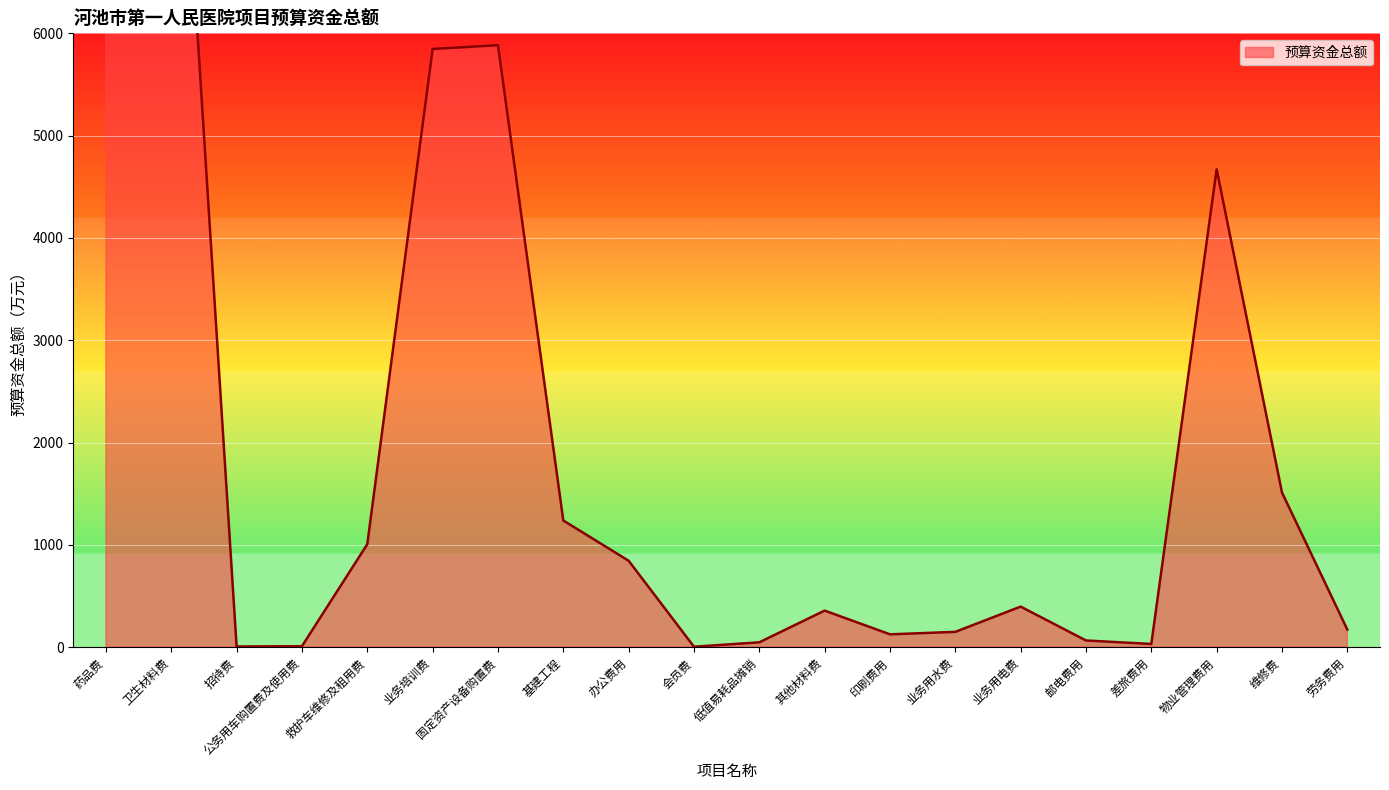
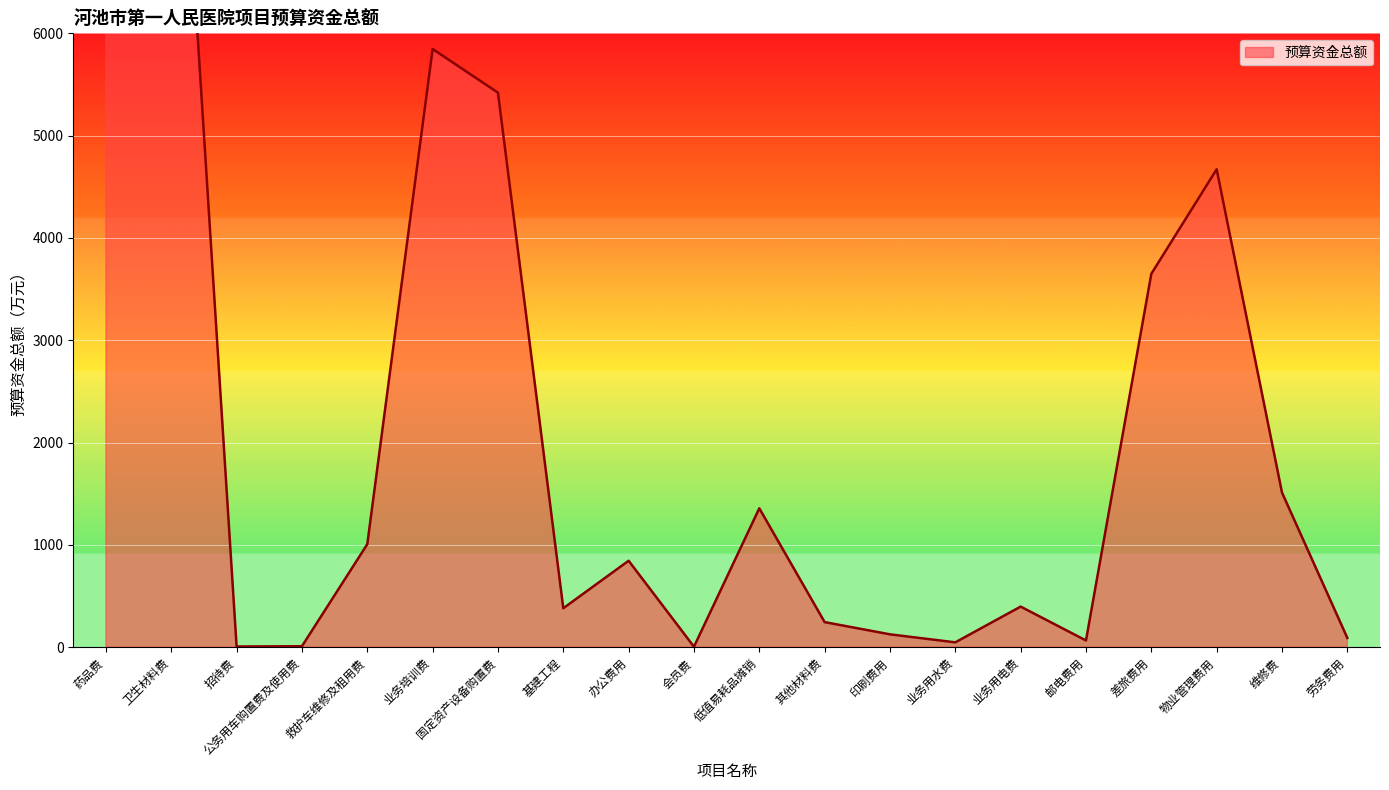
  {
    "招待费": 10,
    "公务用车购置费及使用费": 10,
    "救护车维修及租用费": 1010,
    "业务培训费": 5850,
-   "固定资产设备购置费": 5880,
-   "基建工程": 1240,
+   "固定资产设备购置费": 5420,
+   "基建工程": 380,
    "办公费用": 840,
    "会员费": 0,
-   "低值易耗品摊销": 50,
-   "其他材料费": 360,
+   "低值易耗品摊销": 1360,
+   "其他材料费": 240,
    "印刷费用": 130,
-   "业务用水费": 150,
+   "业务用水费": 50,
    "业务用电费": 400,
    "邮电费用": 70,
-   "差旅费用": 30,
+   "差旅费用": 3650,
    "物业管理费用": 4670,
    "维修费": 1510,
-   "劳务费用": 170
+   "劳务费用": 90
  }
